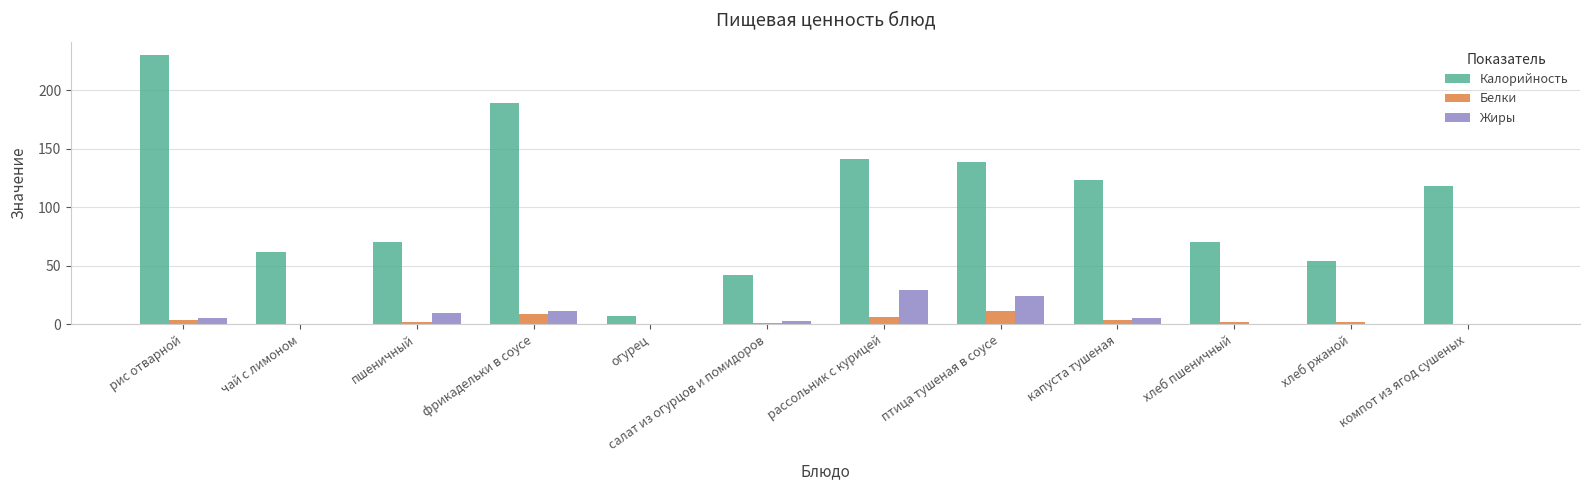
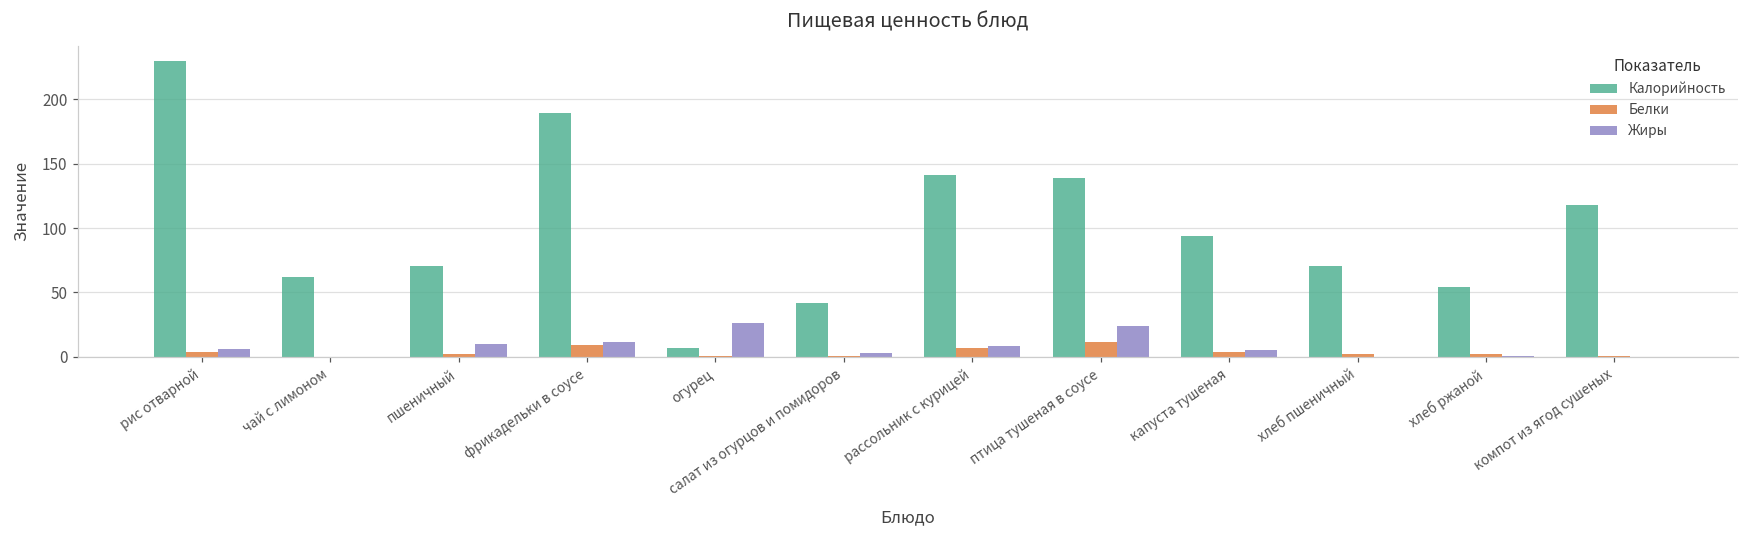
  {
    "Калорийность": {
      "рис отварной": 230,
      "чай с лимоном": 62,
      "пшеничный": 71,
      "фрикадельки в соусе": 189,
      "огурец": 7,
      "салат из огурцов и помидоров": 42,
      "рассольник с курицей": 141,
      "птица тушеная в соусе": 139,
-     "капуста тушеная": 123,
+     "капуста тушеная": 94,
      "хлеб пшеничный": 71,
      "хлеб ржаной": 54,
      "компот из ягод сушеных": 118
    },
    "Белки": {
      "рис отварной": 4,
      "пшеничный": 2,
      "фрикадельки в соусе": 9,
      "рассольник с курицей": 7,
      "птица тушеная в соусе": 12,
      "капуста тушеная": 4,
      "хлеб пшеничный": 2
    },
    "Жиры": {
      "рис отварной": 6,
      "пшеничный": 10,
      "фрикадельки в соусе": 12,
-     "огурец": 0,
+     "огурец": 26,
      "салат из огурцов и помидоров": 3,
-     "рассольник с курицей": 30,
+     "рассольник с курицей": 8,
      "птица тушеная в соусе": 24,
      "капуста тушеная": 5
    }
  }
